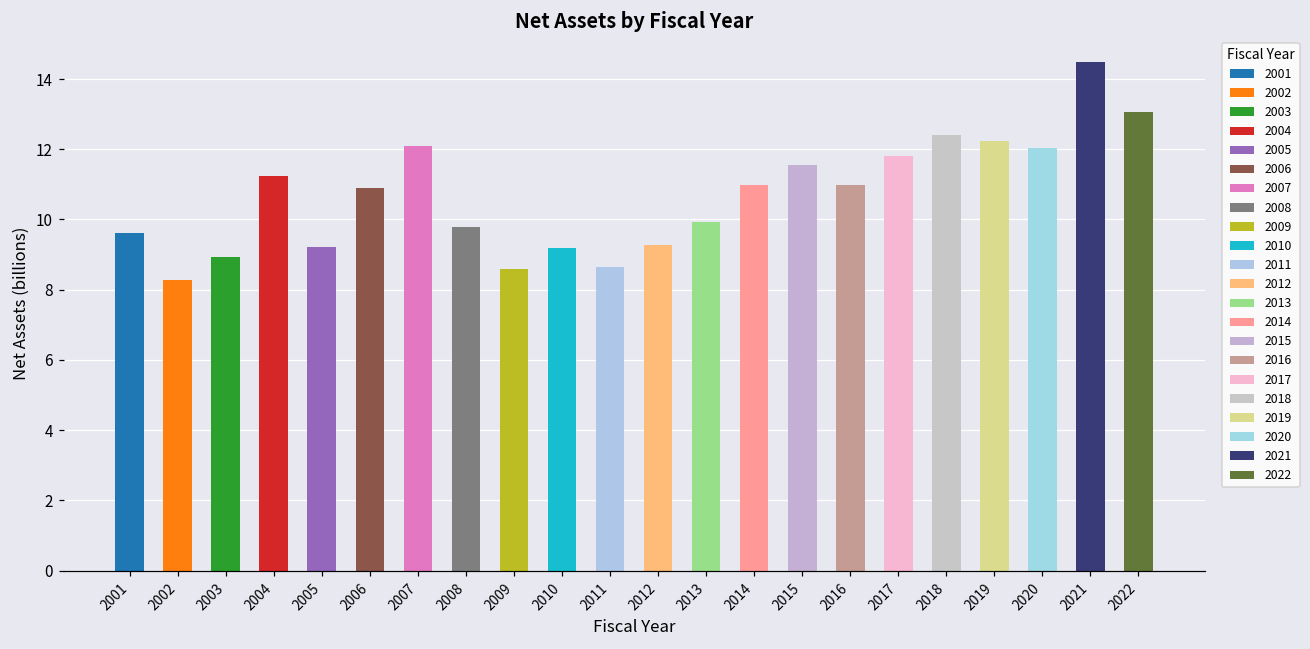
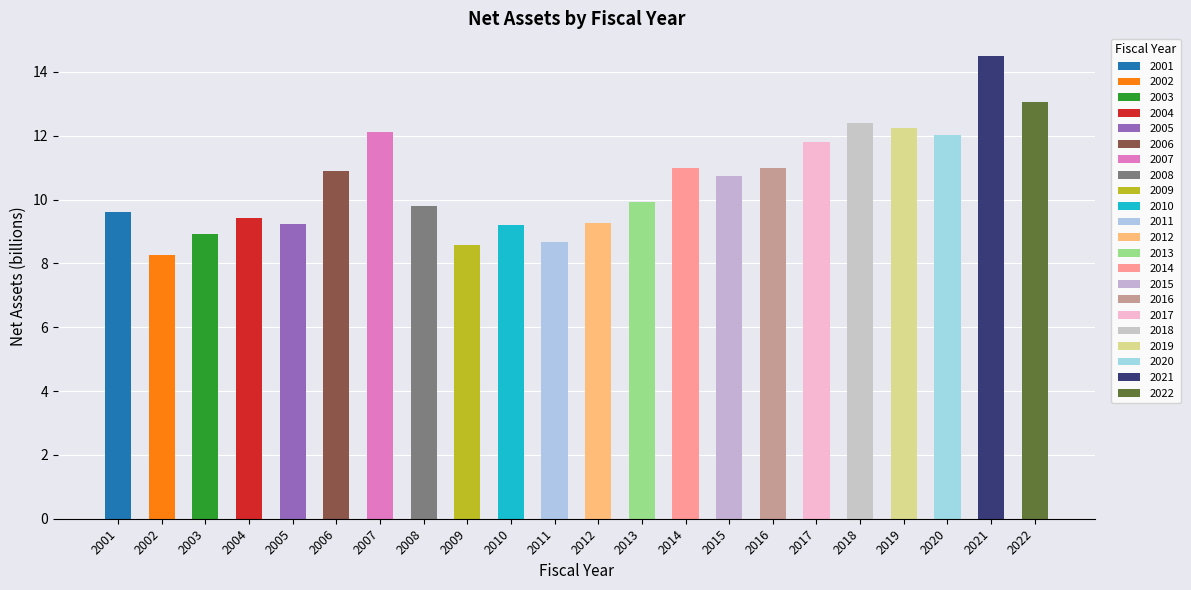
  {
    "2001": 9.6,
    "2002": 8.3,
    "2003": 8.9,
-   "2004": 11.2,
+   "2004": 9.4,
    "2005": 9.2,
    "2006": 10.9,
    "2007": 12.1,
    "2008": 9.8,
    "2009": 8.6,
    "2010": 9.2,
    "2011": 8.7,
    "2012": 9.3,
    "2013": 9.9,
    "2014": 11.0,
-   "2015": 11.6,
+   "2015": 10.7,
    "2016": 11.0,
    "2017": 11.8,
    "2018": 12.4,
    "2019": 12.2,
    "2020": 12.0,
    "2021": 14.5,
    "2022": 13.1
  }
